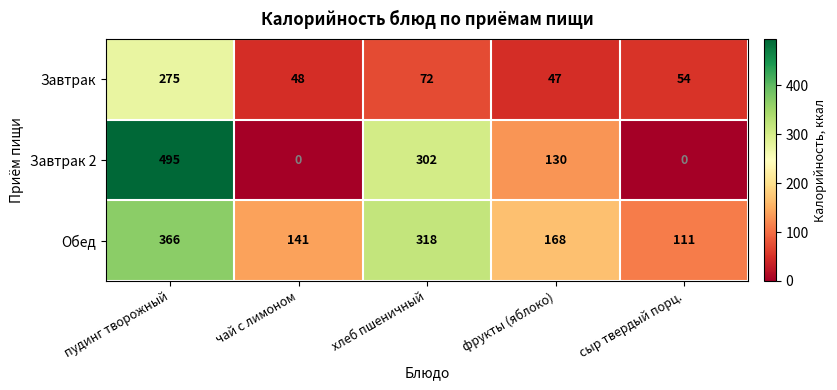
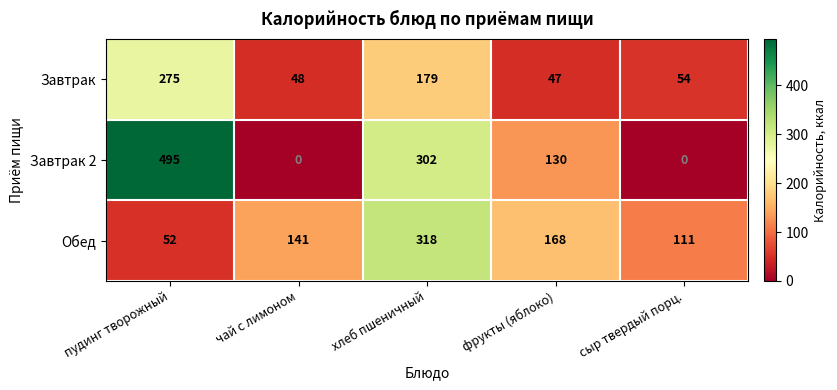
  {
    "Завтрак": {
      "пудинг творожный": 275,
      "чай с лимоном": 48,
-     "хлеб пшеничный": 72,
+     "хлеб пшеничный": 179,
      "фрукты (яблоко)": 47,
      "сыр твердый порц.": 54
    },
    "Завтрак 2": {
      "пудинг творожный": 495,
      "чай с лимоном": 0,
      "хлеб пшеничный": 302,
      "фрукты (яблоко)": 130,
      "сыр твердый порц.": 0
    },
    "Обед": {
-     "пудинг творожный": 366,
+     "пудинг творожный": 52,
      "чай с лимоном": 141,
      "хлеб пшеничный": 318,
      "фрукты (яблоко)": 168,
      "сыр твердый порц.": 111
    }
  }
